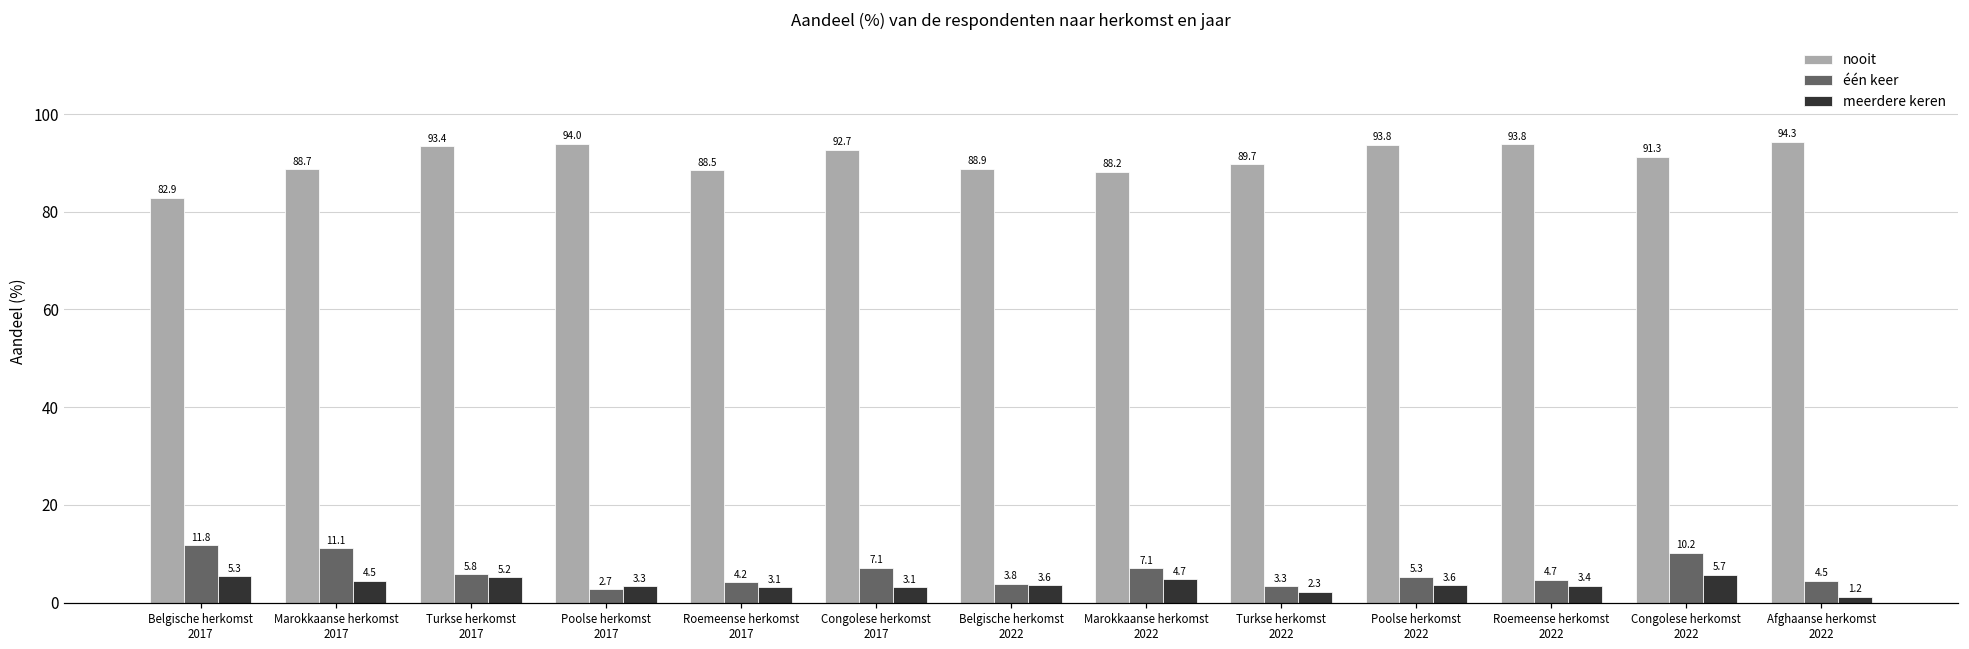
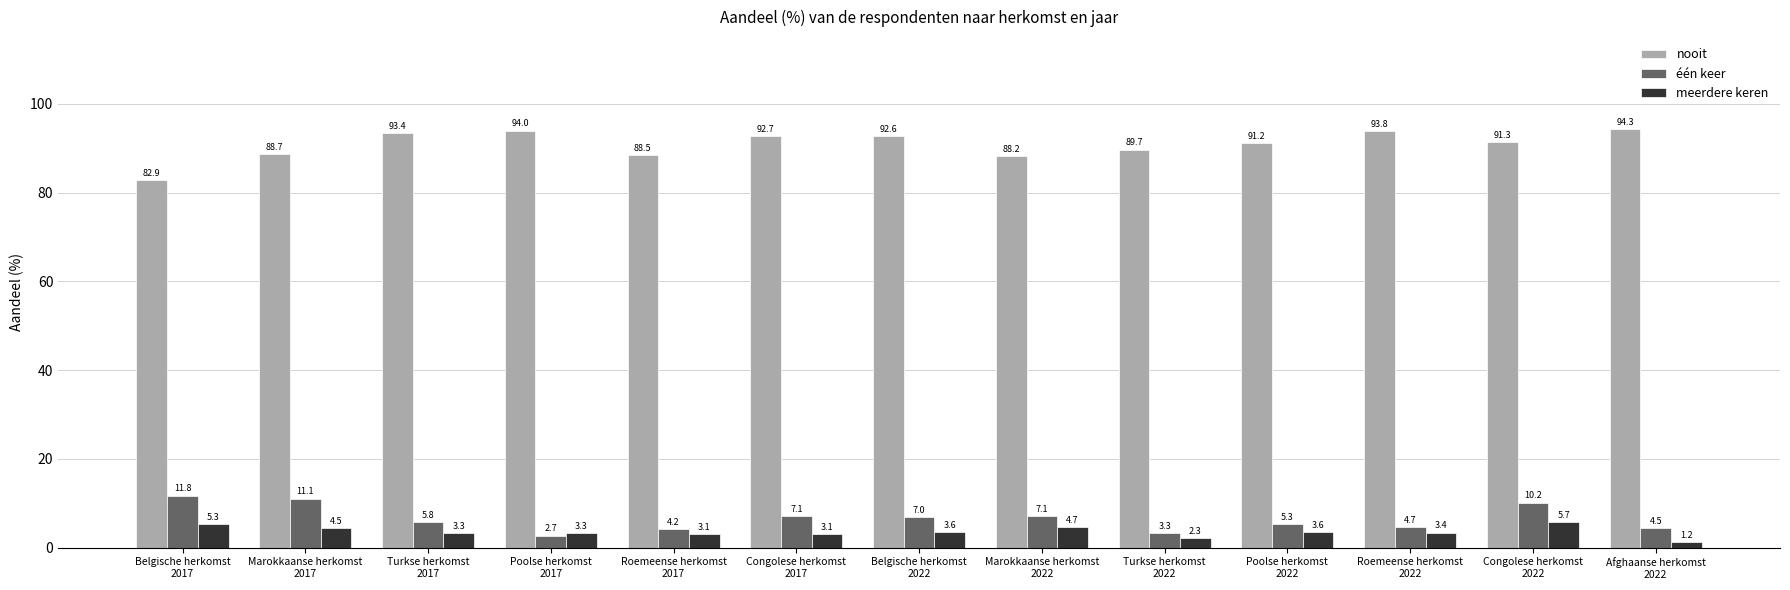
  {
    "nooit": {
      "Belgische herkomst 2017": 82.9,
      "Marokkaanse herkomst 2017": 88.7,
      "Turkse herkomst 2017": 93.4,
      "Poolse herkomst 2017": 94.0,
      "Roemeense herkomst 2017": 88.5,
      "Congolese herkomst 2017": 92.7,
-     "Belgische herkomst 2022": 88.9,
+     "Belgische herkomst 2022": 92.6,
      "Marokkaanse herkomst 2022": 88.2,
      "Turkse herkomst 2022": 89.7,
-     "Poolse herkomst 2022": 93.8,
+     "Poolse herkomst 2022": 91.2,
      "Roemeense herkomst 2022": 93.8,
      "Congolese herkomst 2022": 91.3,
      "Afghaanse herkomst 2022": 94.3
    },
    "één keer": {
      "Belgische herkomst 2017": 11.8,
      "Marokkaanse herkomst 2017": 11.1,
      "Turkse herkomst 2017": 5.8,
      "Poolse herkomst 2017": 2.7,
      "Roemeense herkomst 2017": 4.2,
      "Congolese herkomst 2017": 7.1,
-     "Belgische herkomst 2022": 3.8,
+     "Belgische herkomst 2022": 7.0,
      "Marokkaanse herkomst 2022": 7.1,
      "Turkse herkomst 2022": 3.3,
      "Poolse herkomst 2022": 5.3,
      "Roemeense herkomst 2022": 4.7,
      "Congolese herkomst 2022": 10.2,
      "Afghaanse herkomst 2022": 4.5
    },
    "meerdere keren": {
      "Belgische herkomst 2017": 5.3,
      "Marokkaanse herkomst 2017": 4.5,
-     "Turkse herkomst 2017": 5.2,
+     "Turkse herkomst 2017": 3.3,
      "Poolse herkomst 2017": 3.3,
      "Roemeense herkomst 2017": 3.1,
      "Congolese herkomst 2017": 3.1,
      "Belgische herkomst 2022": 3.6,
      "Marokkaanse herkomst 2022": 4.7,
      "Turkse herkomst 2022": 2.3,
      "Poolse herkomst 2022": 3.6,
      "Roemeense herkomst 2022": 3.4,
      "Congolese herkomst 2022": 5.7,
      "Afghaanse herkomst 2022": 1.2
    }
  }
